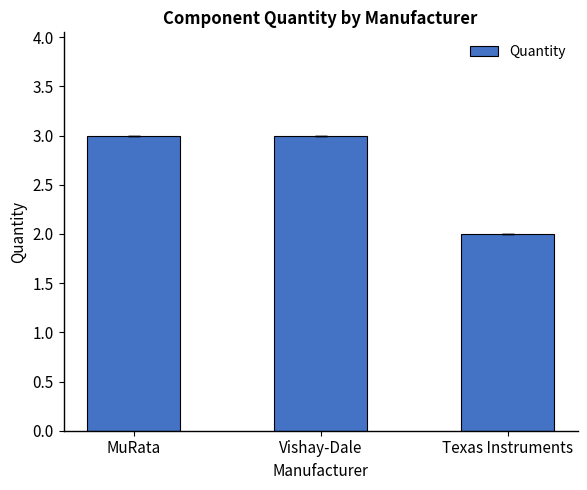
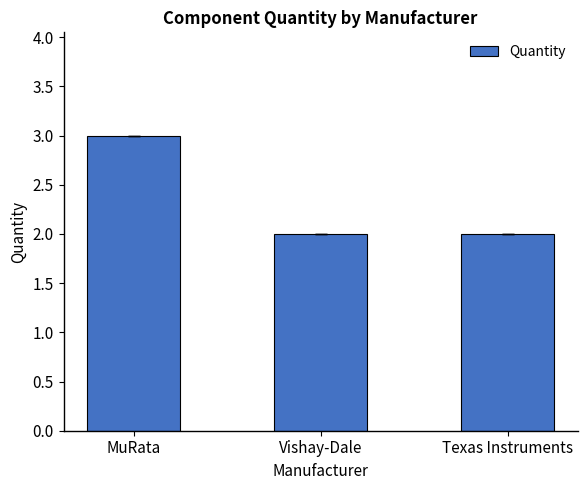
  {
    "Quantity": {
      "MuRata": 3,
-     "Vishay-Dale": 3,
+     "Vishay-Dale": 2,
      "Texas Instruments": 2
    }
  }
